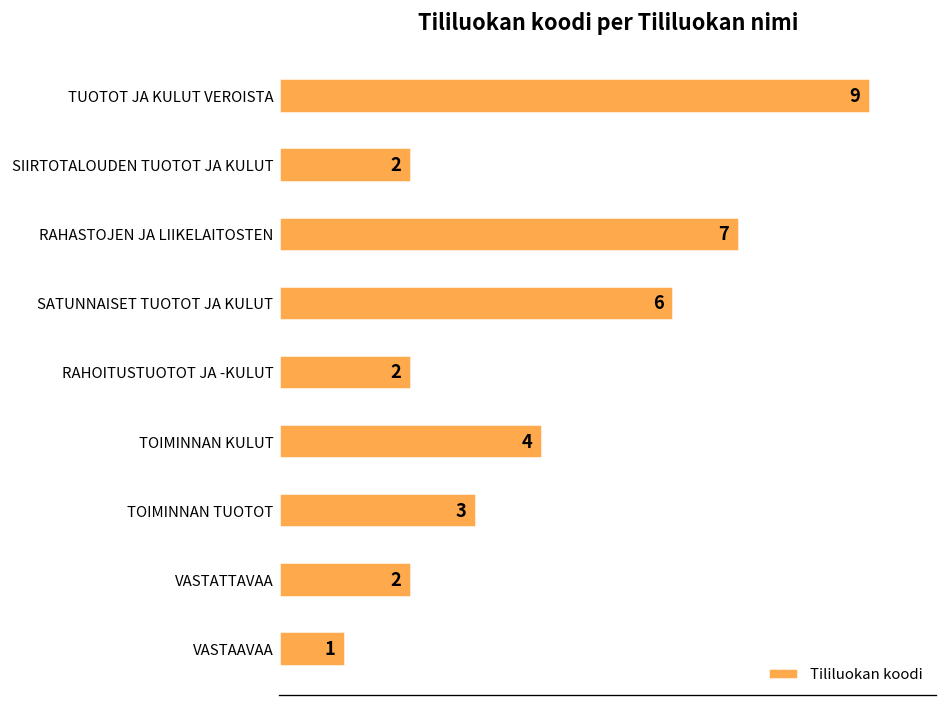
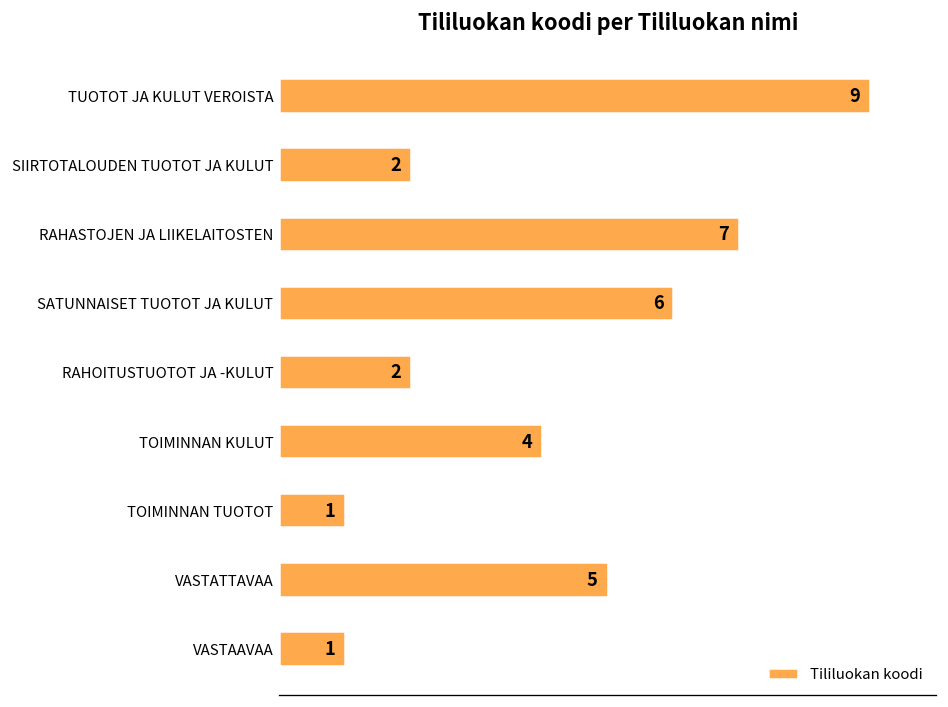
  {
    "TUOTOT JA KULUT VEROISTA": 9,
    "SIIRTOTALOUDEN TUOTOT JA KULUT": 2,
    "RAHASTOJEN JA LIIKELAITOSTEN": 7,
    "SATUNNAISET TUOTOT JA KULUT": 6,
    "RAHOITUSTUOTOT JA -KULUT": 2,
    "TOIMINNAN KULUT": 4,
-   "TOIMINNAN TUOTOT": 3,
-   "VASTATTAVAA": 2,
+   "TOIMINNAN TUOTOT": 1,
+   "VASTATTAVAA": 5,
    "VASTAAVAA": 1
  }
